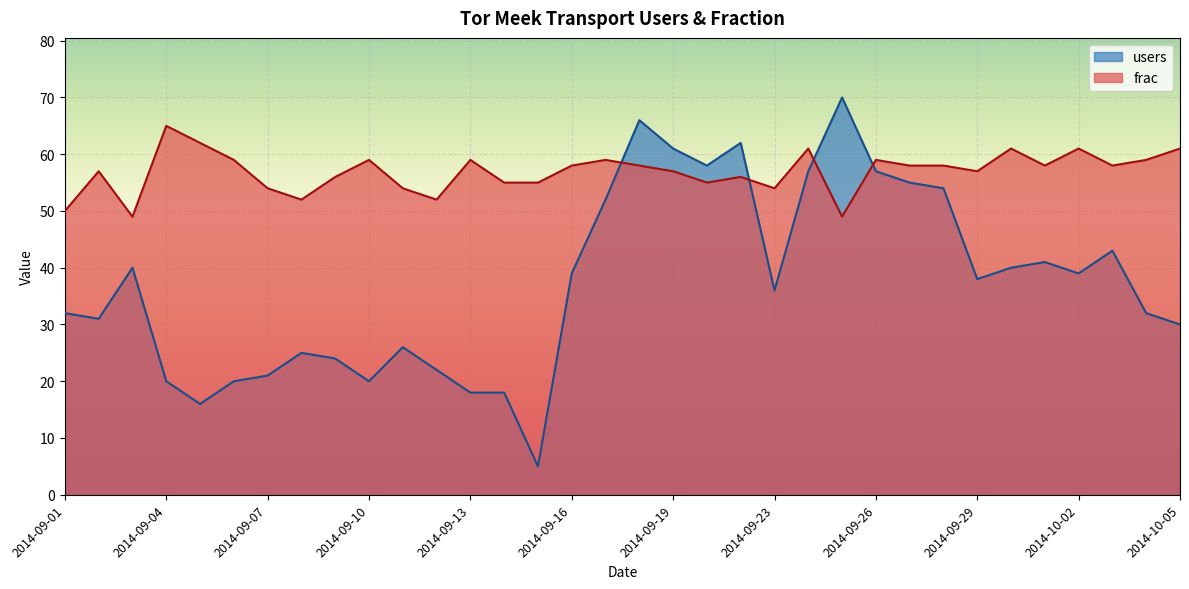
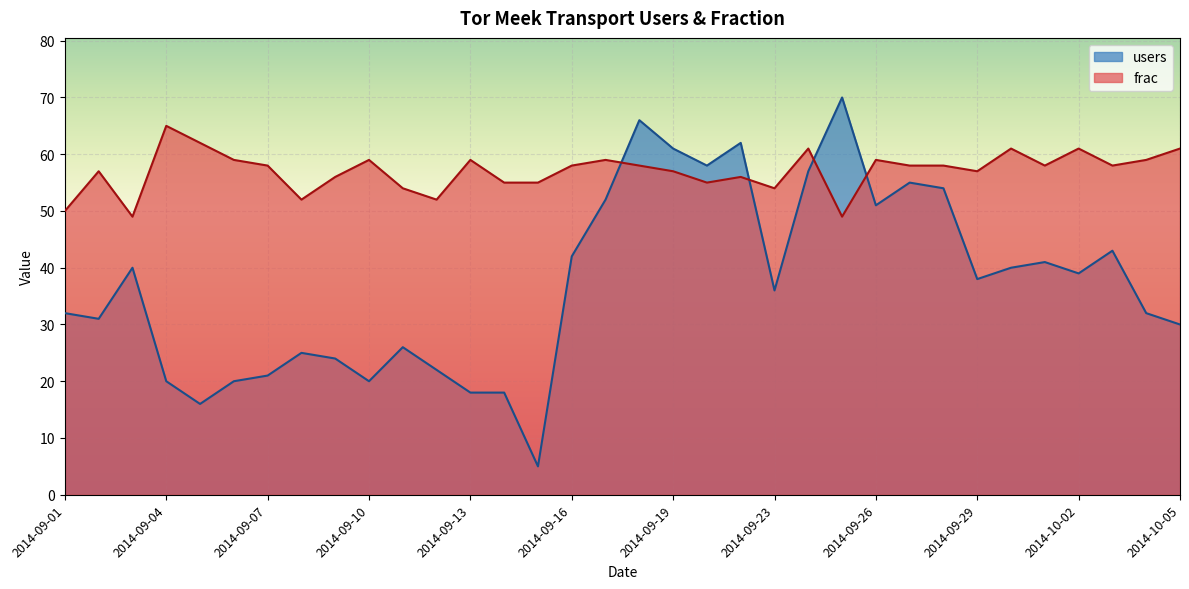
  {
    "users": {
      "2014-09-01": 32,
      "2014-09-04": 20,
      "2014-09-07": 21,
      "2014-09-10": 20,
      "2014-09-13": 18,
-     "2014-09-16": 39,
+     "2014-09-16": 42,
      "2014-09-19": 61,
      "2014-09-23": 36,
-     "2014-09-26": 57,
+     "2014-09-26": 51,
      "2014-09-29": 38,
      "2014-10-02": 39,
      "2014-10-05": 30
    },
    "frac": {
      "2014-09-01": 50,
      "2014-09-04": 65,
-     "2014-09-07": 54,
+     "2014-09-07": 58,
      "2014-09-10": 59,
      "2014-09-13": 59,
      "2014-09-16": 58,
      "2014-09-19": 57,
      "2014-09-23": 54,
      "2014-09-26": 59,
      "2014-09-29": 57,
      "2014-10-02": 61,
      "2014-10-05": 61
    }
  }
